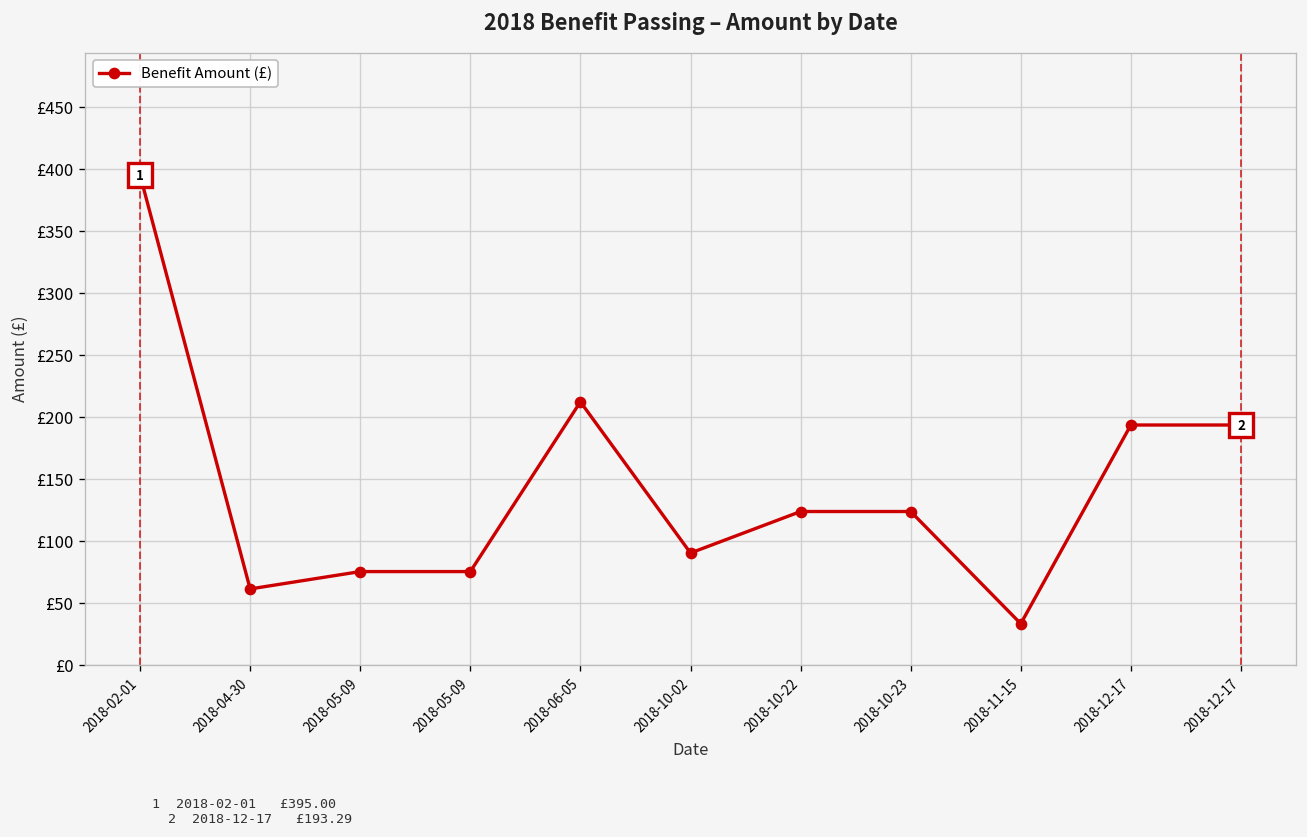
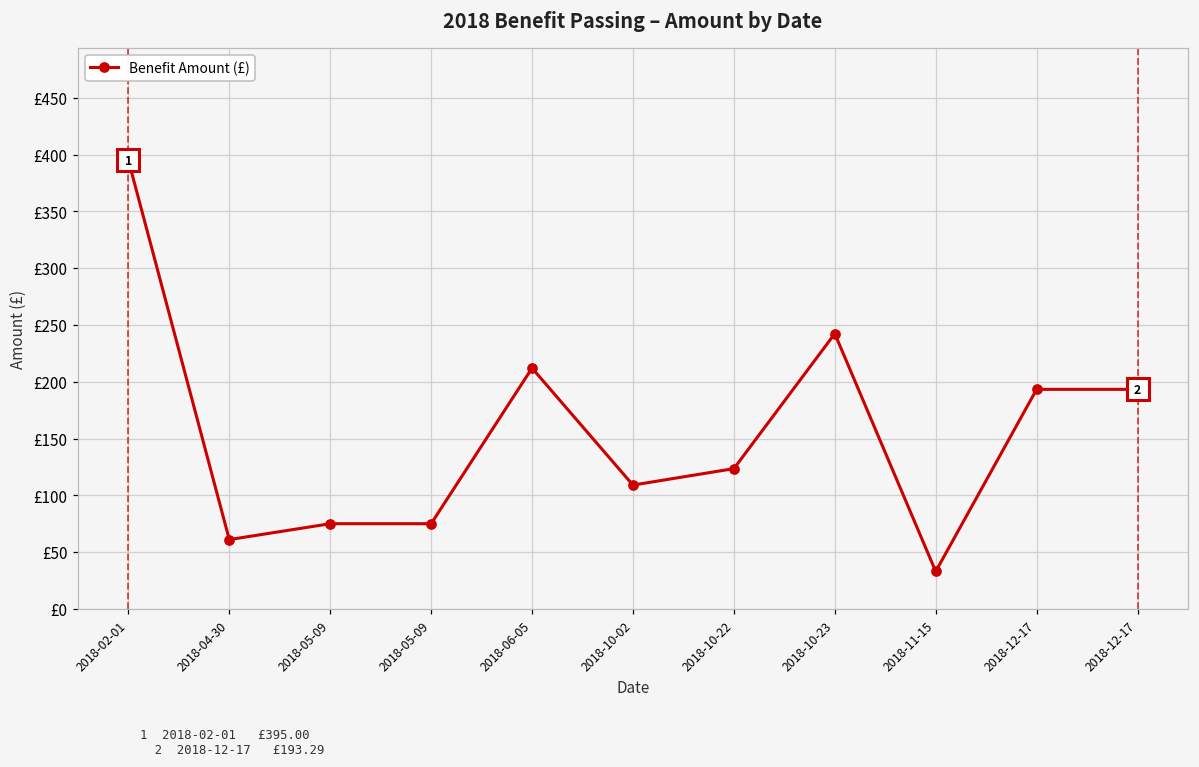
  {
    "Benefit Amount (£)": {
      "2018-04-30": "£61",
      "2018-06-05": "£212",
-     "2018-10-02": "£90",
+     "2018-10-02": "£109",
      "2018-10-22": "£123",
-     "2018-10-23": "£123",
+     "2018-10-23": "£242",
      "2018-11-15": "£33"
    }
  }
